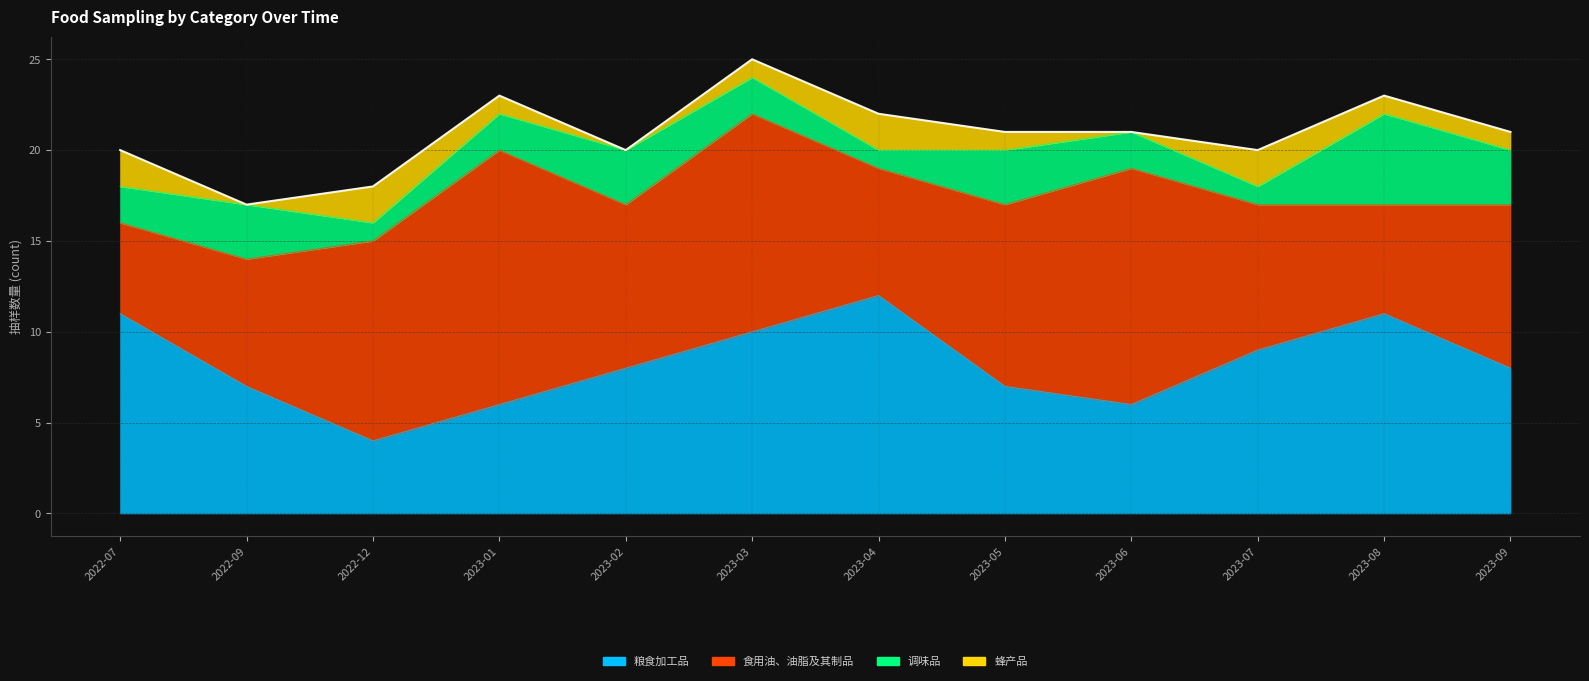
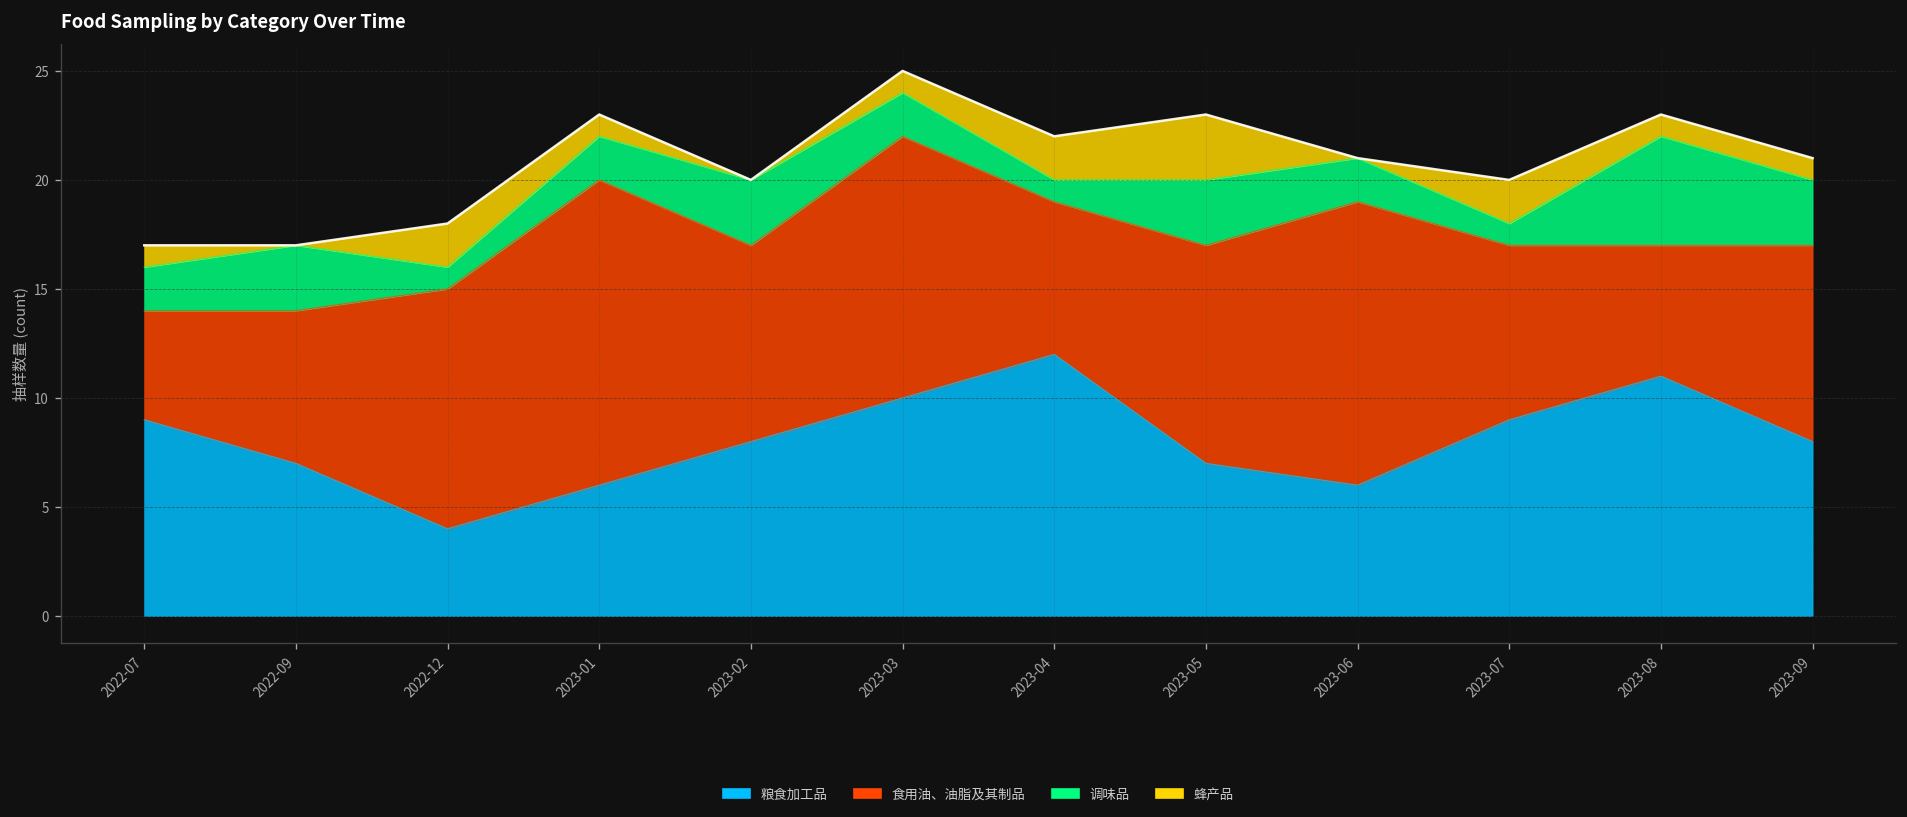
  {
    "粮食加工品": {
-     "2022-07": 11,
+     "2022-07": 9,
      "2022-09": 7,
      "2022-12": 4,
      "2023-01": 6,
      "2023-02": 8,
      "2023-03": 10,
      "2023-04": 12,
      "2023-05": 7,
      "2023-06": 6,
      "2023-07": 9,
      "2023-08": 11,
      "2023-09": 8
    },
    "食用油、油脂及其制品": {
      "2022-07": 5,
      "2022-09": 7,
      "2022-12": 11,
      "2023-01": 14,
      "2023-02": 9,
      "2023-03": 12,
      "2023-04": 7,
      "2023-05": 10,
      "2023-06": 13,
      "2023-07": 8,
      "2023-08": 6,
      "2023-09": 9
    },
    "调味品": {
      "2022-07": 2,
      "2022-12": 1,
      "2023-01": 2,
      "2023-03": 2,
      "2023-04": 1,
      "2023-05": 3,
      "2023-07": 1,
      "2023-08": 5,
      "2023-09": 3
    },
    "蜂产品": {
-     "2022-07": 2,
+     "2022-07": 1,
      "2022-12": 2,
      "2023-01": 1,
      "2023-03": 1,
      "2023-04": 2,
-     "2023-05": 1,
+     "2023-05": 3,
      "2023-07": 2,
      "2023-08": 1,
      "2023-09": 1
    }
  }
